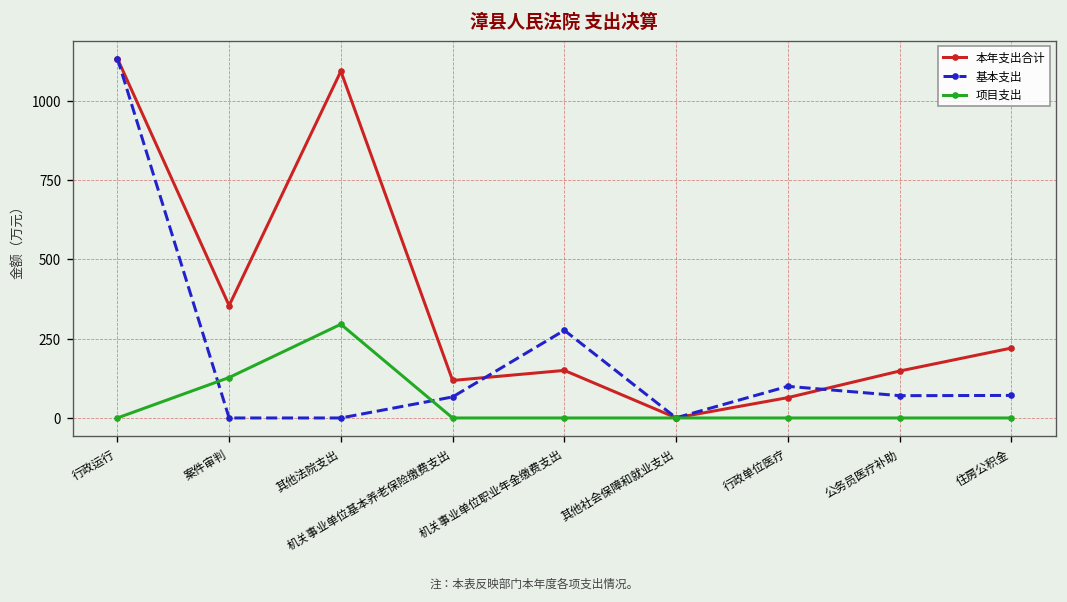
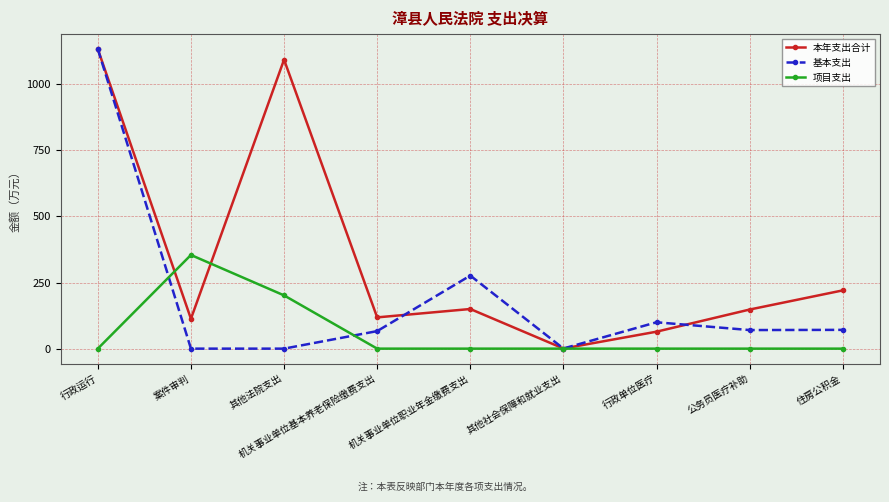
  {
    "本年支出合计": {
-     "案件审判": 350,
+     "案件审判": 110,
      "其他法院支出": 1090,
      "机关事业单位基本养老保险缴费支出": 120,
      "机关事业单位职业年金缴费支出": 150,
      "行政单位医疗": 60,
      "公务员医疗补助": 150,
      "住房公积金": 220
    },
    "基本支出": {
      "案件审判": 0,
      "其他法院支出": 0,
      "机关事业单位基本养老保险缴费支出": 70,
      "机关事业单位职业年金缴费支出": 280,
      "行政单位医疗": 100,
      "公务员医疗补助": 70,
      "住房公积金": 70
    },
    "项目支出": {
      "行政运行": 0,
-     "案件审判": 130,
-     "其他法院支出": 300,
+     "案件审判": 350,
+     "其他法院支出": 200,
      "机关事业单位基本养老保险缴费支出": 0,
      "机关事业单位职业年金缴费支出": 0,
      "行政单位医疗": 0,
      "公务员医疗补助": 0,
      "住房公积金": 0
    }
  }
